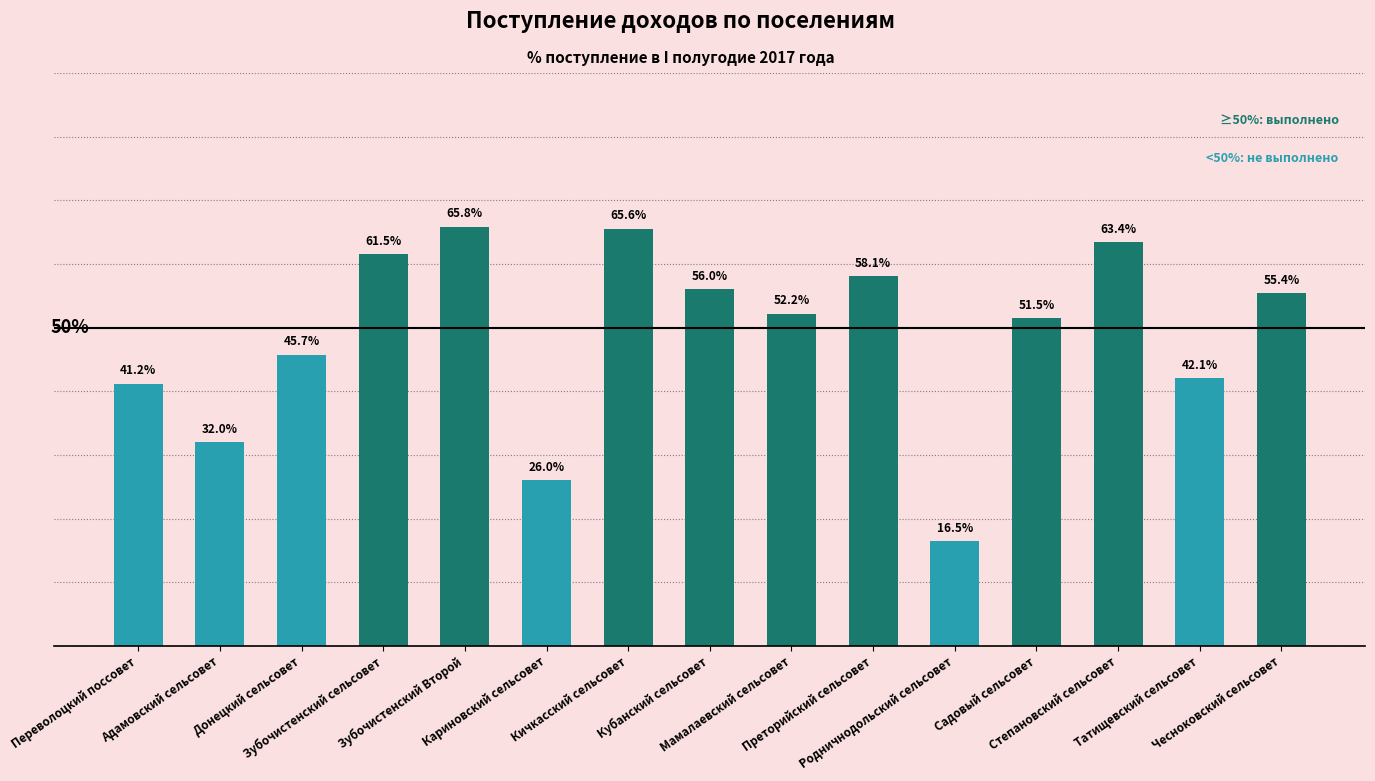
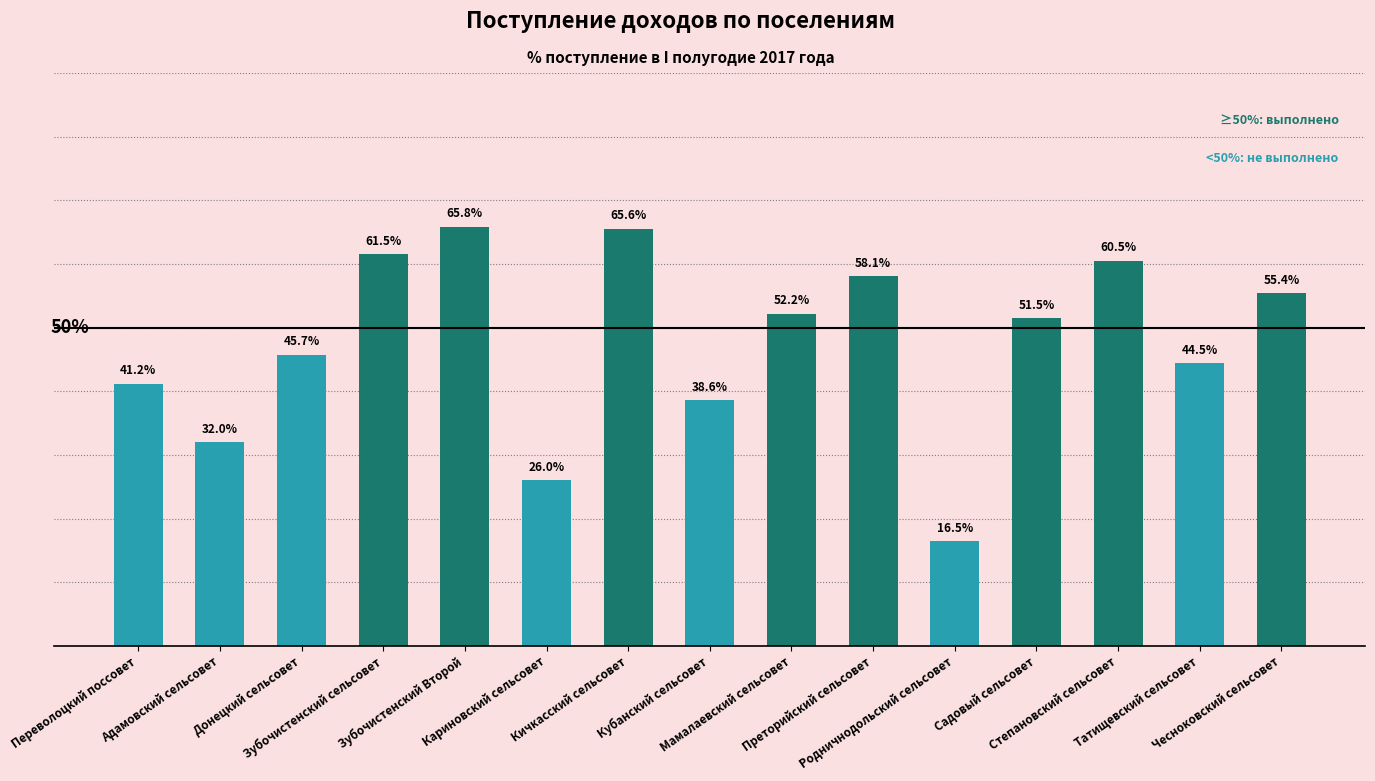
  {
    "Переволоцкий поссовет": "41.2%",
    "Адамовский сельсовет": "32.0%",
    "Донецкий сельсовет": "45.7%",
    "Зубочистенский сельсовет": "61.5%",
    "Зубочистенский Второй": "65.8%",
    "Кариновский сельсовет": "26.0%",
    "Кичкасский сельсовет": "65.6%",
-   "Кубанский сельсовет": "56.0%",
+   "Кубанский сельсовет": "38.6%",
    "Мамалаевский сельсовет": "52.2%",
    "Преторийский сельсовет": "58.1%",
    "Родничнодольский сельсовет": "16.5%",
    "Садовый сельсовет": "51.5%",
-   "Степановский сельсовет": "63.4%",
-   "Татищевский сельсовет": "42.1%",
+   "Степановский сельсовет": "60.5%",
+   "Татищевский сельсовет": "44.5%",
    "Чесноковский сельсовет": "55.4%"
  }
